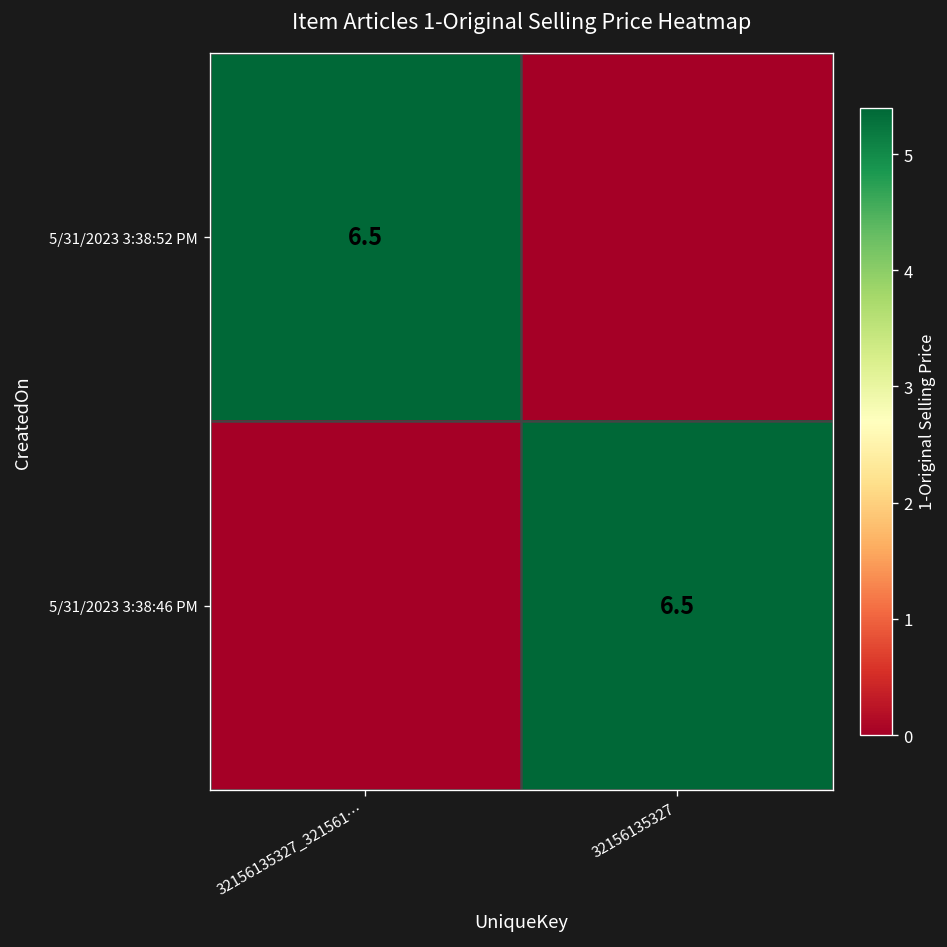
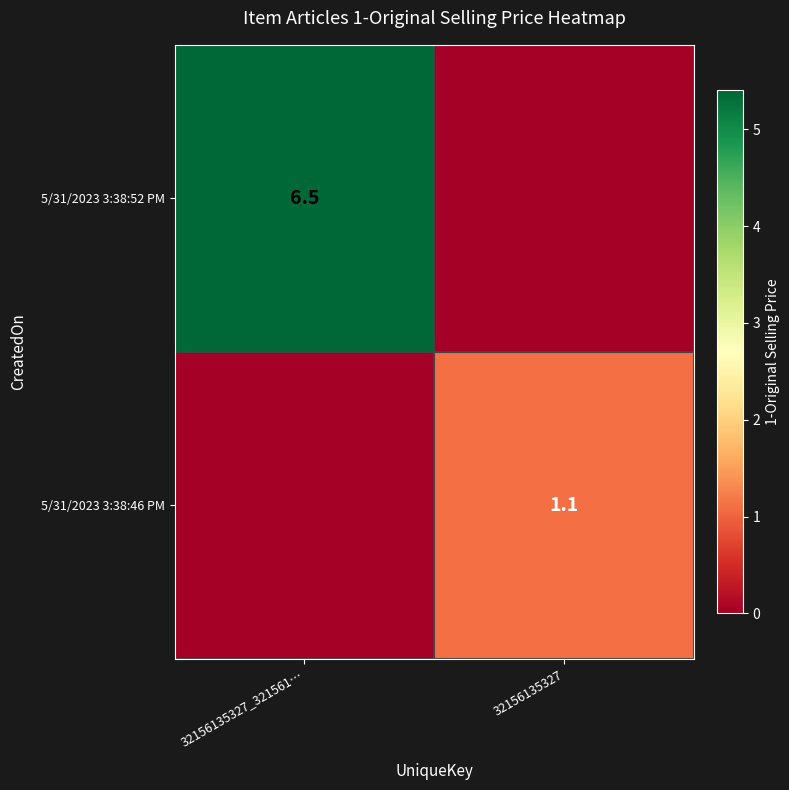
  {
    "5/31/2023 3:38:52 PM": {
      "32156135327_321561…": 6.5
    },
    "5/31/2023 3:38:46 PM": {
-     "32156135327": 6.5
+     "32156135327": 1.1
    }
  }
